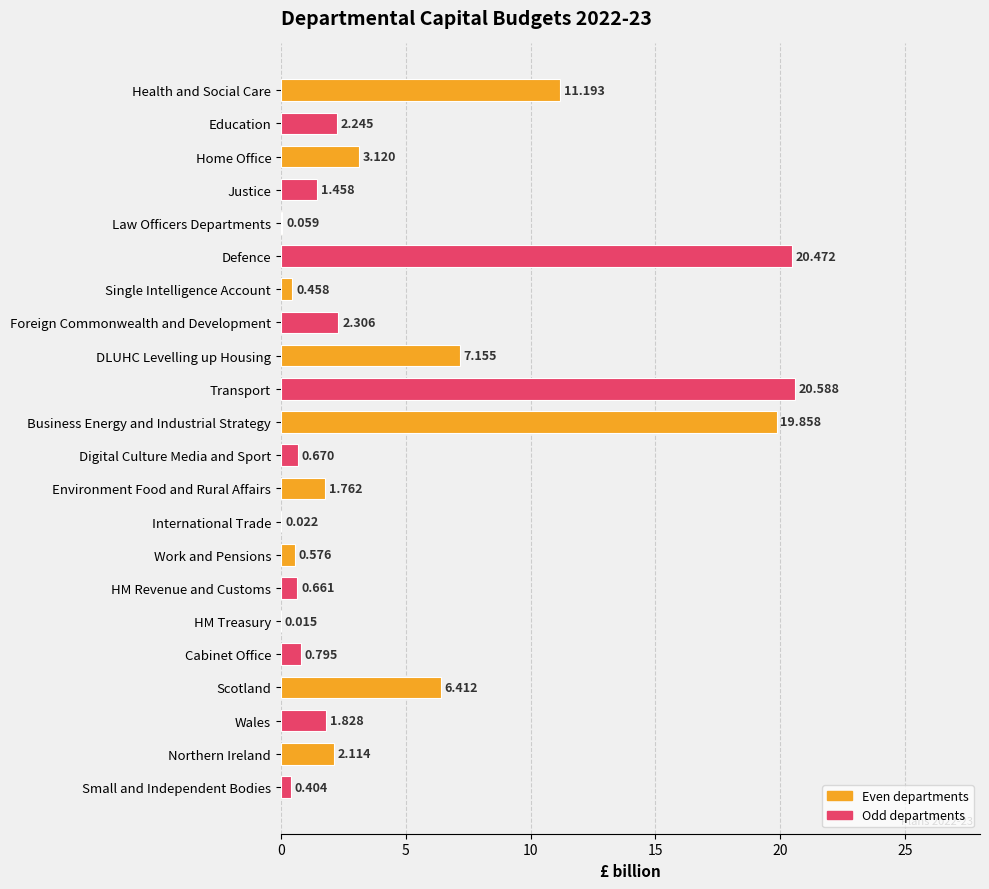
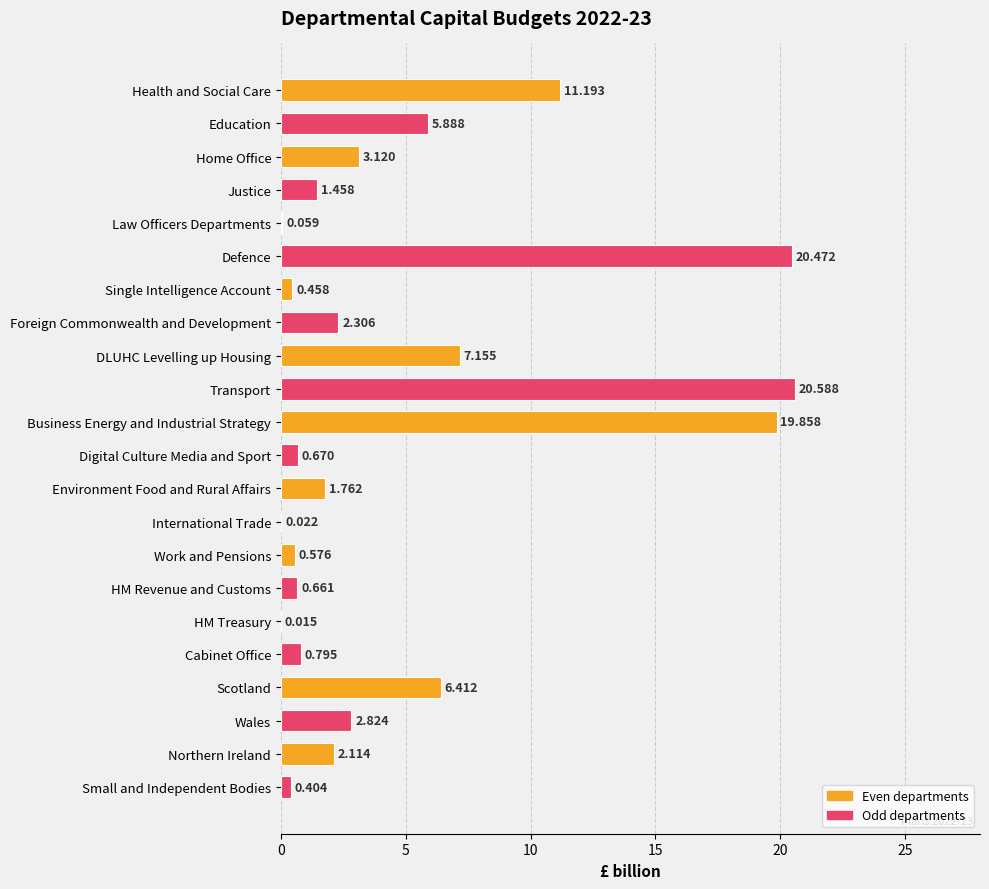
  {
    "Health and Social Care": 11.193,
-   "Education": 2.245,
+   "Education": 5.888,
    "Home Office": 3.120,
    "Justice": 1.458,
    "Law Officers Departments": 0.059,
    "Defence": 20.472,
    "Single Intelligence Account": 0.458,
    "Foreign Commonwealth and Development": 2.306,
    "DLUHC Levelling up Housing": 7.155,
    "Transport": 20.588,
    "Business Energy and Industrial Strategy": 19.858,
    "Digital Culture Media and Sport": 0.670,
    "Environment Food and Rural Affairs": 1.762,
    "International Trade": 0.022,
    "Work and Pensions": 0.576,
    "HM Revenue and Customs": 0.661,
    "HM Treasury": 0.015,
    "Cabinet Office": 0.795,
    "Scotland": 6.412,
-   "Wales": 1.828,
+   "Wales": 2.824,
    "Northern Ireland": 2.114,
    "Small and Independent Bodies": 0.404
  }
